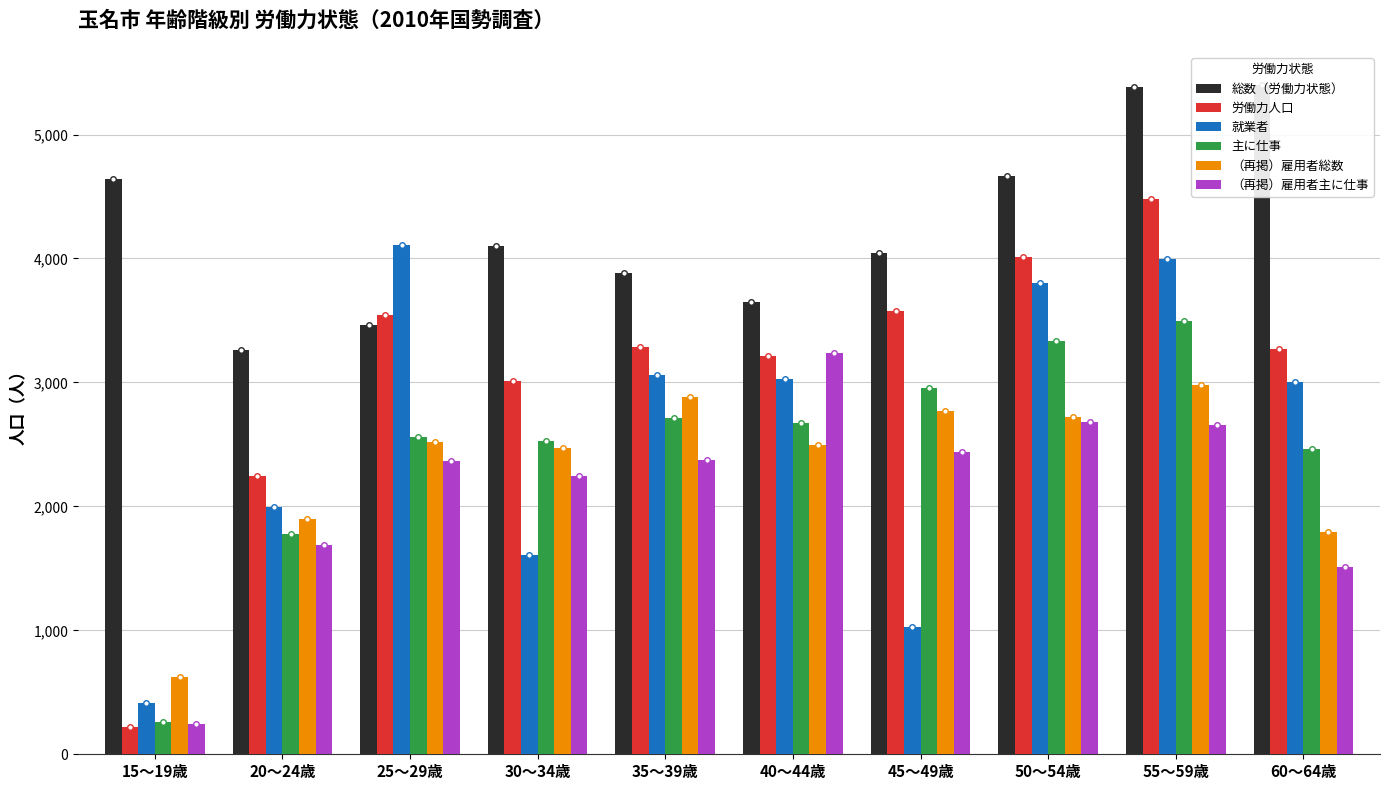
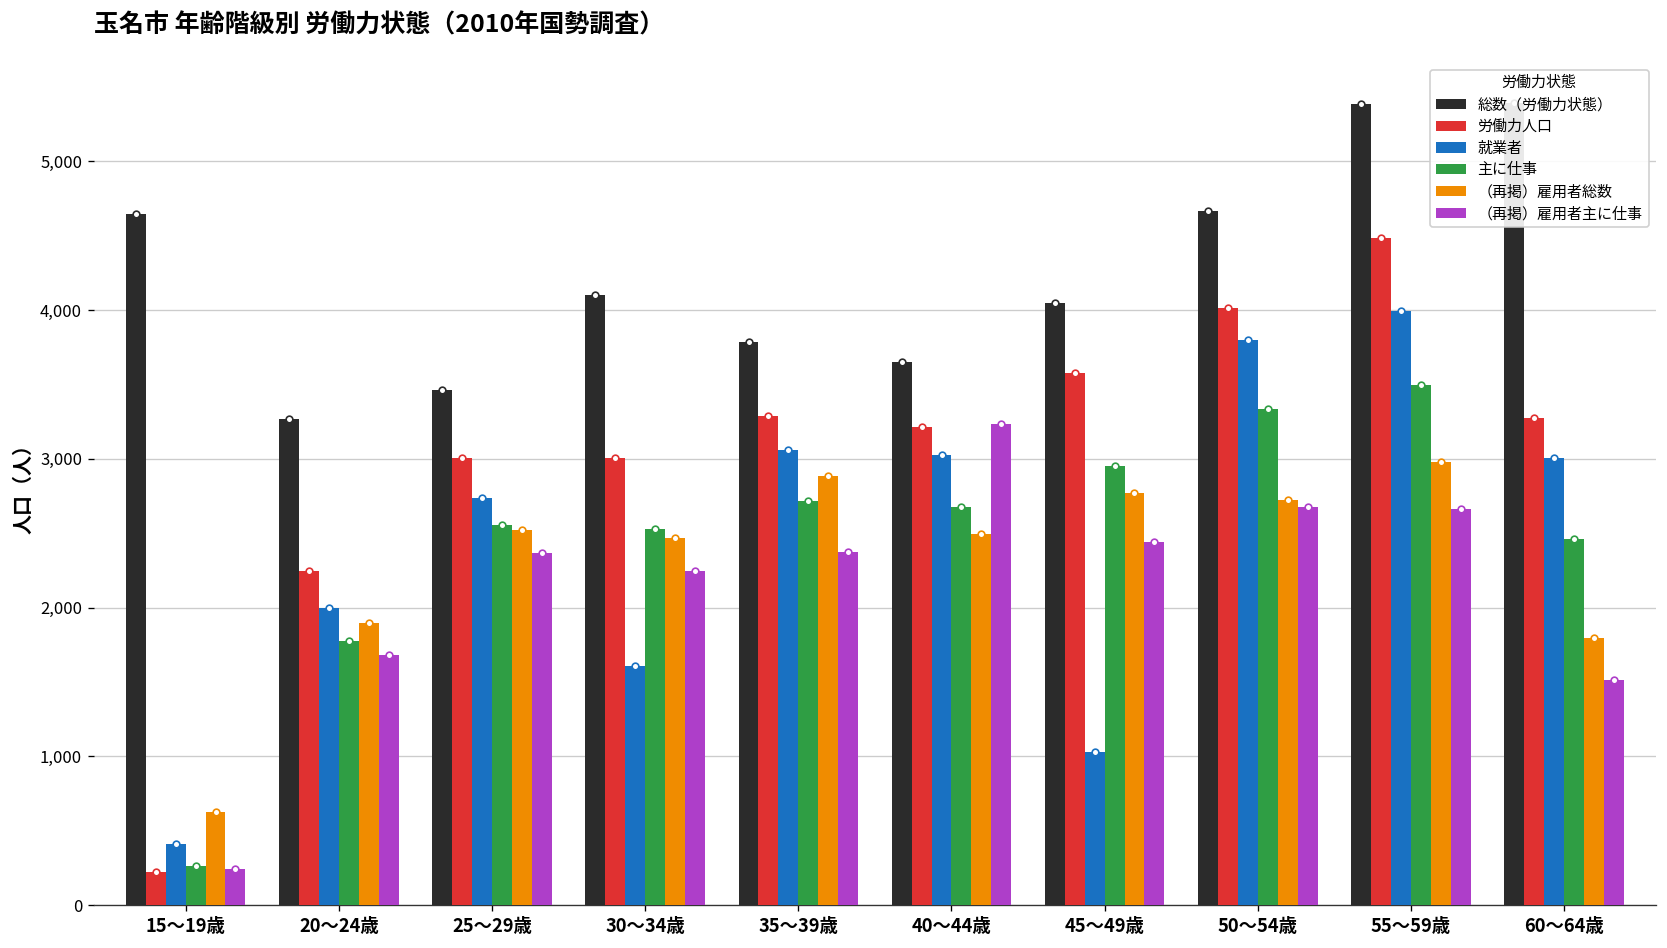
  {
    "総数（労働力状態）": {
      "15～19歳": "4,640",
      "20～24歳": "3,270",
      "25～29歳": "3,460",
      "30～34歳": "4,100",
-     "35～39歳": "3,880",
+     "35～39歳": "3,790",
      "40～44歳": "3,650",
      "45～49歳": "4,050",
      "50～54歳": "4,670",
      "55～59歳": "5,390"
    },
    "労働力人口": {
      "15～19歳": "220",
      "20～24歳": "2,250",
-     "25～29歳": "3,550",
+     "25～29歳": "3,010",
      "30～34歳": "3,010",
      "35～39歳": "3,290",
      "40～44歳": "3,220",
      "45～49歳": "3,580",
      "50～54歳": "4,010",
      "55～59歳": "4,480",
      "60～64歳": "3,270"
    },
    "就業者": {
      "15～19歳": "410",
      "20～24歳": "2,000",
-     "25～29歳": "4,110",
+     "25～29歳": "2,740",
      "30～34歳": "1,610",
      "35～39歳": "3,060",
      "40～44歳": "3,030",
      "45～49歳": "1,030",
      "50～54歳": "3,800",
      "55～59歳": "4,000",
      "60～64歳": "3,010"
    },
    "主に仕事": {
      "15～19歳": "260",
      "20～24歳": "1,770",
      "25～29歳": "2,560",
      "30～34歳": "2,530",
      "35～39歳": "2,720",
      "40～44歳": "2,670",
      "45～49歳": "2,950",
      "50～54歳": "3,340",
      "55～59歳": "3,500",
      "60～64歳": "2,460"
    },
    "（再掲）雇用者総数": {
      "15～19歳": "630",
      "20～24歳": "1,900",
      "25～29歳": "2,520",
      "30～34歳": "2,470",
      "35～39歳": "2,880",
      "40～44歳": "2,490",
      "45～49歳": "2,770",
      "50～54歳": "2,720",
      "55～59歳": "2,980",
      "60～64歳": "1,790"
    },
    "（再掲）雇用者主に仕事": {
      "15～19歳": "250",
      "20～24歳": "1,690",
      "25～29歳": "2,370",
      "30～34歳": "2,250",
      "35～39歳": "2,370",
      "40～44歳": "3,230",
      "45～49歳": "2,440",
      "50～54歳": "2,680",
      "55～59歳": "2,660",
      "60～64歳": "1,510"
    }
  }
